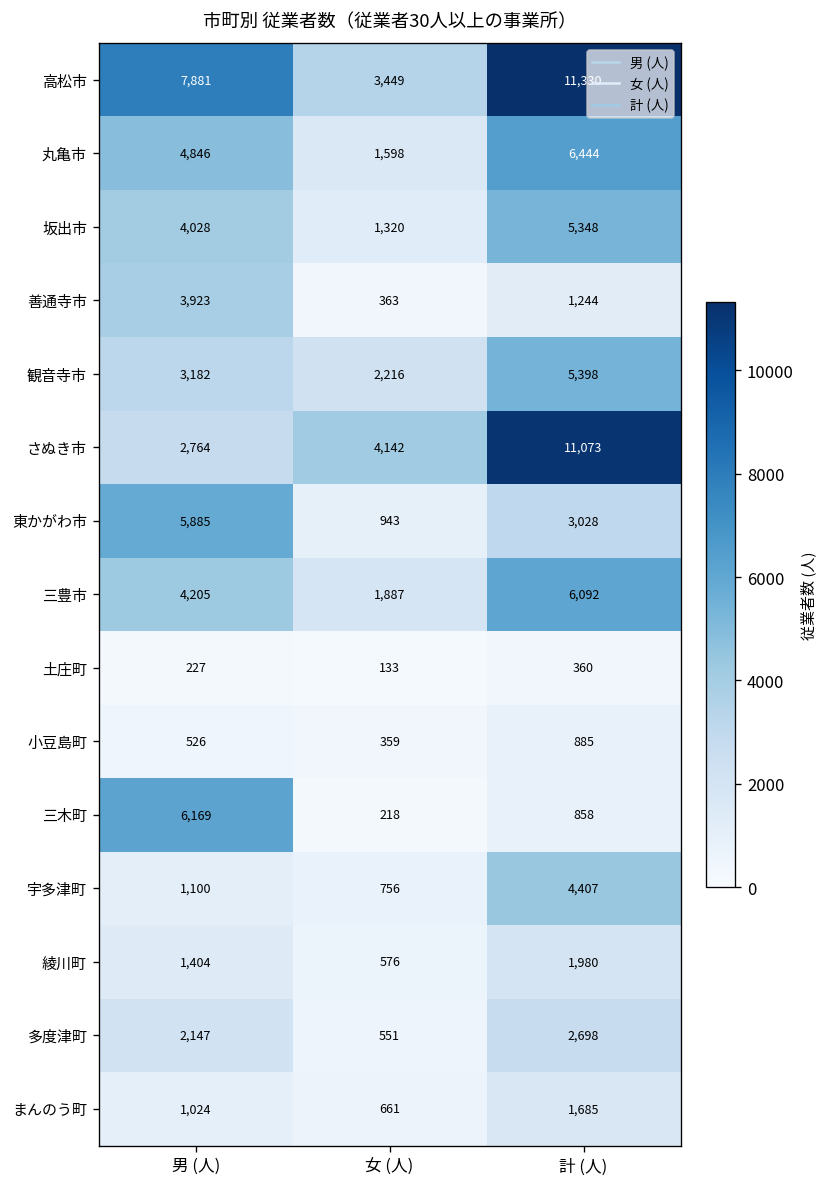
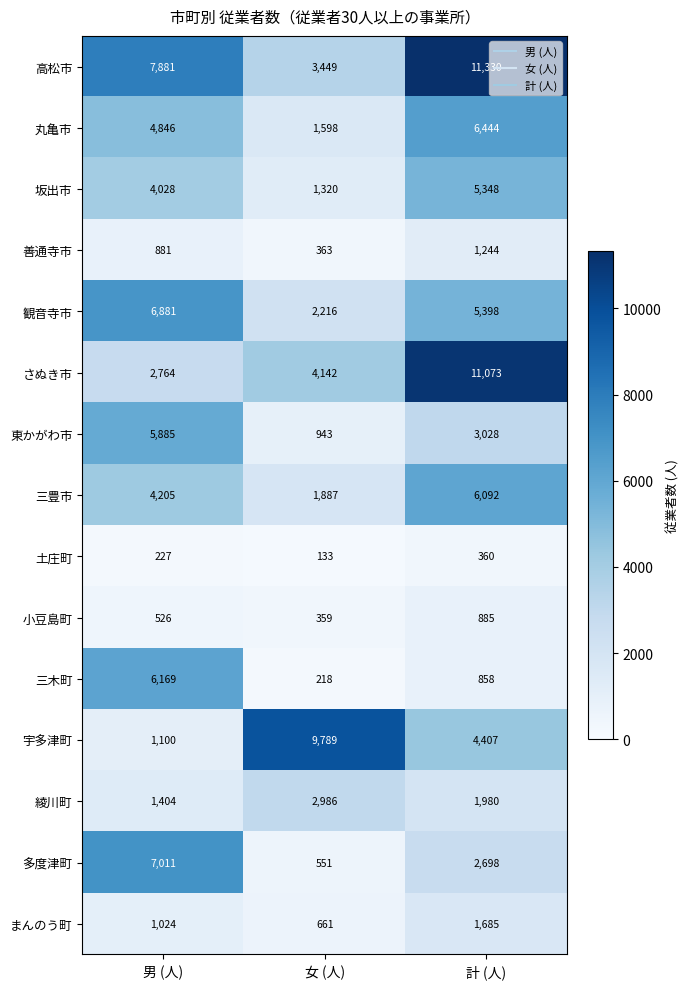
  {
    "高松市": {
      "男 (人)": "7,881",
      "女 (人)": "3,449"
    },
    "丸亀市": {
      "男 (人)": "4,846",
      "女 (人)": "1,598",
      "計 (人)": "6,444"
    },
    "坂出市": {
      "男 (人)": "4,028",
      "女 (人)": "1,320",
      "計 (人)": "5,348"
    },
    "善通寺市": {
-     "男 (人)": "3,923",
+     "男 (人)": "881",
      "女 (人)": "363",
      "計 (人)": "1,244"
    },
    "観音寺市": {
-     "男 (人)": "3,182",
+     "男 (人)": "6,881",
      "女 (人)": "2,216",
      "計 (人)": "5,398"
    },
    "さぬき市": {
      "男 (人)": "2,764",
      "女 (人)": "4,142",
      "計 (人)": "11,073"
    },
    "東かがわ市": {
      "男 (人)": "5,885",
      "女 (人)": "943",
      "計 (人)": "3,028"
    },
    "三豊市": {
      "男 (人)": "4,205",
      "女 (人)": "1,887",
      "計 (人)": "6,092"
    },
    "土庄町": {
      "男 (人)": "227",
      "女 (人)": "133",
      "計 (人)": "360"
    },
    "小豆島町": {
      "男 (人)": "526",
      "女 (人)": "359",
      "計 (人)": "885"
    },
    "三木町": {
      "男 (人)": "6,169",
      "女 (人)": "218",
      "計 (人)": "858"
    },
    "宇多津町": {
      "男 (人)": "1,100",
-     "女 (人)": "756",
+     "女 (人)": "9,789",
      "計 (人)": "4,407"
    },
    "綾川町": {
      "男 (人)": "1,404",
-     "女 (人)": "576",
+     "女 (人)": "2,986",
      "計 (人)": "1,980"
    },
    "多度津町": {
-     "男 (人)": "2,147",
+     "男 (人)": "7,011",
      "女 (人)": "551",
      "計 (人)": "2,698"
    },
    "まんのう町": {
      "男 (人)": "1,024",
      "女 (人)": "661",
      "計 (人)": "1,685"
    }
  }
